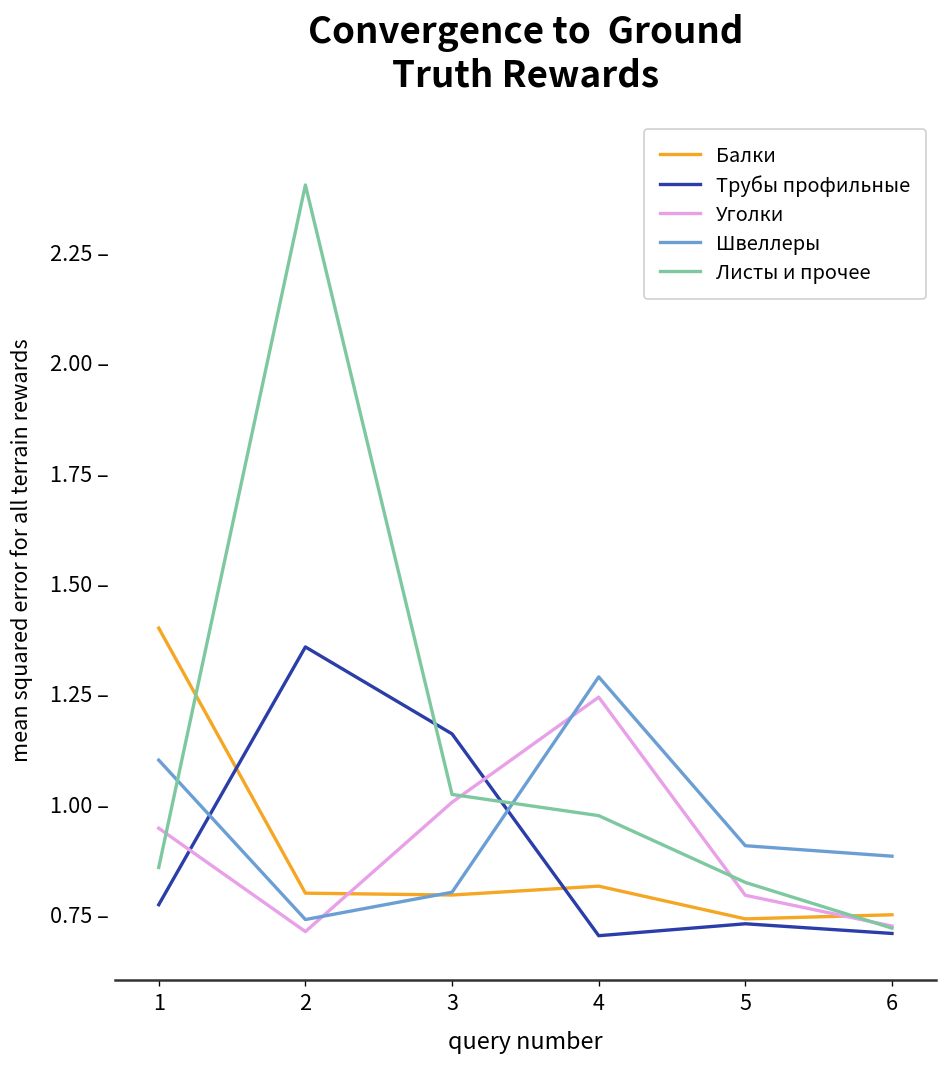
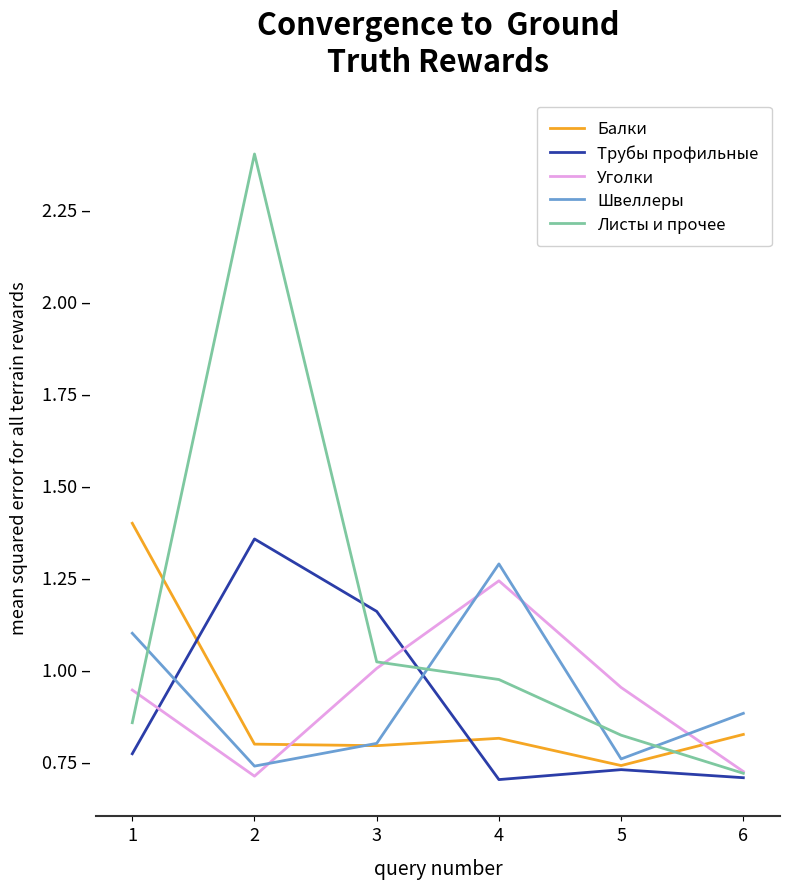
  {
    "Балки": {
      "1": "1.40 –",
      "2": "0.80 –",
      "4": "0.81 –",
      "5": "0.74 –",
-     "6": "0.75 –"
+     "6": "0.82 –"
    },
    "Трубы профильные": {
      "1": "0.77 –",
      "2": "1.35 –",
      "3": "1.16 –",
      "4": "0.70 –",
      "5": "0.73 –",
      "6": "0.71 –"
    },
    "Уголки": {
      "1": "0.94 –",
      "2": "0.71 –",
      "3": "1.00 –",
      "4": "1.24 –",
-     "5": "0.79 –"
+     "5": "0.95 –"
    },
    "Швеллеры": {
      "1": "1.10 –",
      "2": "0.74 –",
      "4": "1.29 –",
-     "5": "0.90 –",
+     "5": "0.76 –",
      "6": "0.88 –"
    },
    "Листы и прочее": {
      "1": "0.85 –",
      "2": "2.40 –",
      "3": "1.02 –",
      "4": "0.97 –",
      "5": "0.82 –"
    }
  }
